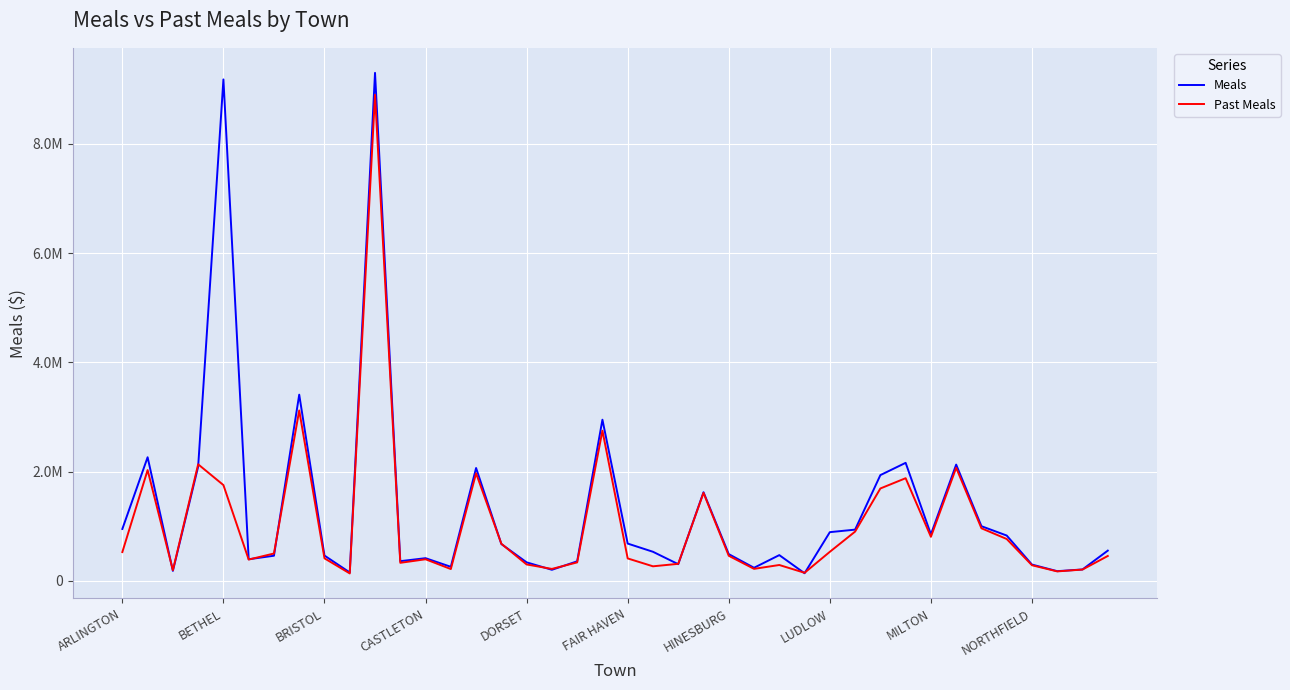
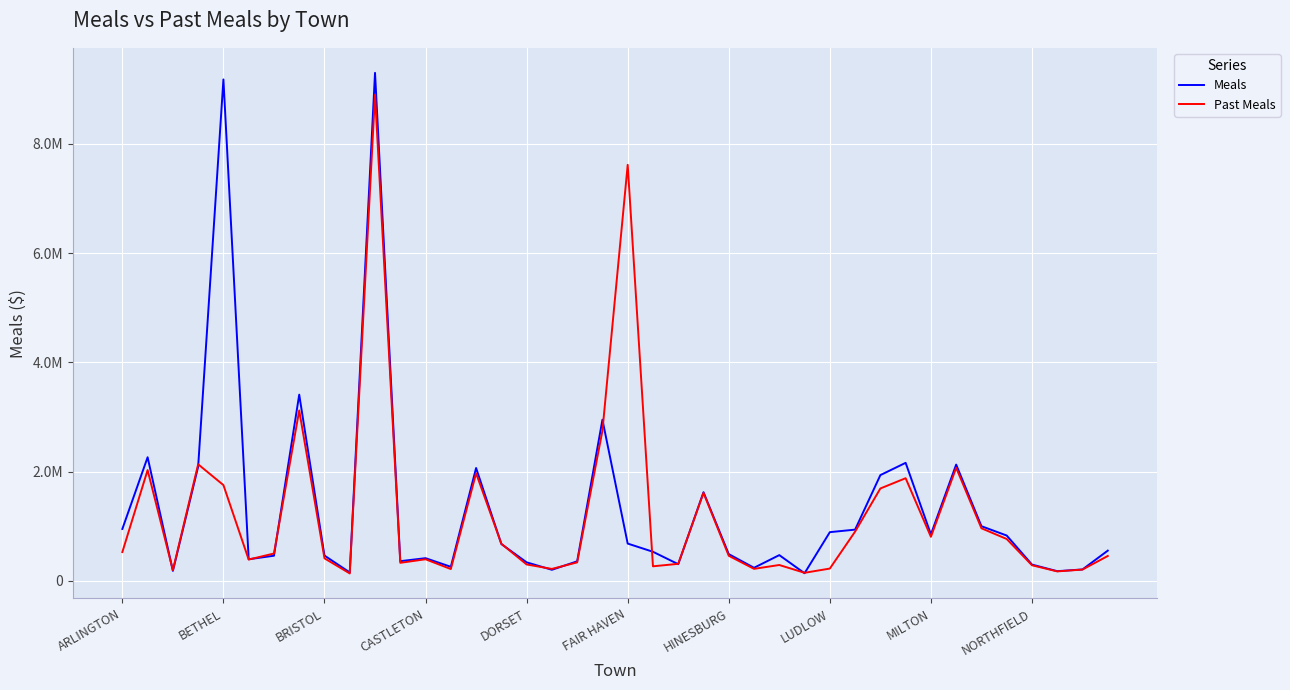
  {
    "Meals": {
      "ARLINGTON": 1000000,
      "BETHEL": 9200000,
      "BRISTOL": 500000,
      "FAIR HAVEN": 700000,
      "LUDLOW": 900000
    },
    "Past Meals": {
      "ARLINGTON": 500000,
      "BETHEL": 1800000,
      "BRISTOL": 400000,
-     "FAIR HAVEN": 400000,
-     "LUDLOW": 500000
+     "FAIR HAVEN": 7600000,
+     "LUDLOW": 200000
    }
  }
